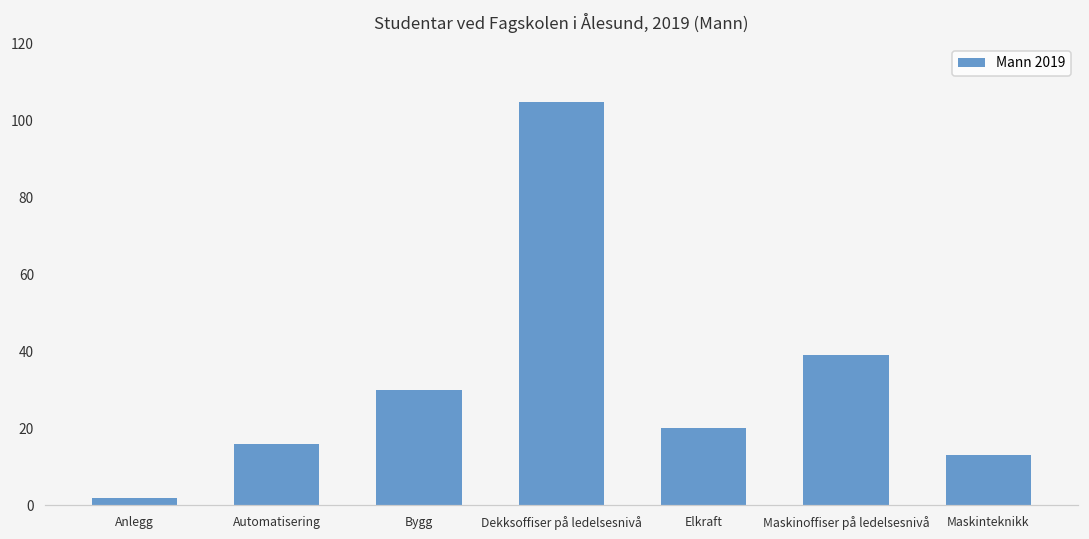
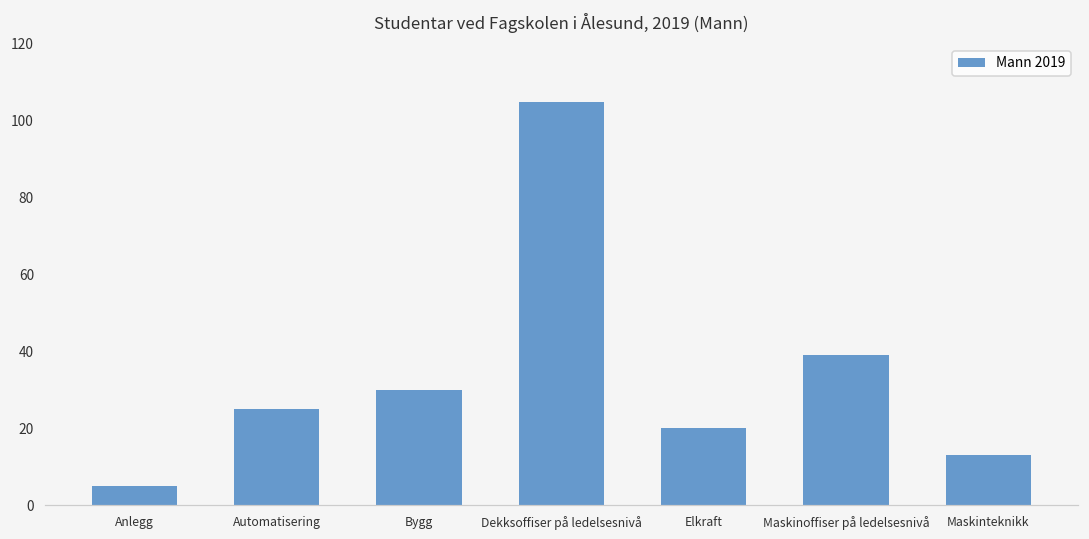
  {
-   "Anlegg": 2,
-   "Automatisering": 16,
+   "Anlegg": 5,
+   "Automatisering": 25,
    "Bygg": 30,
    "Dekksoffiser på ledelsesnivå": 105,
    "Elkraft": 20,
    "Maskinoffiser på ledelsesnivå": 39,
    "Maskinteknikk": 13
  }
